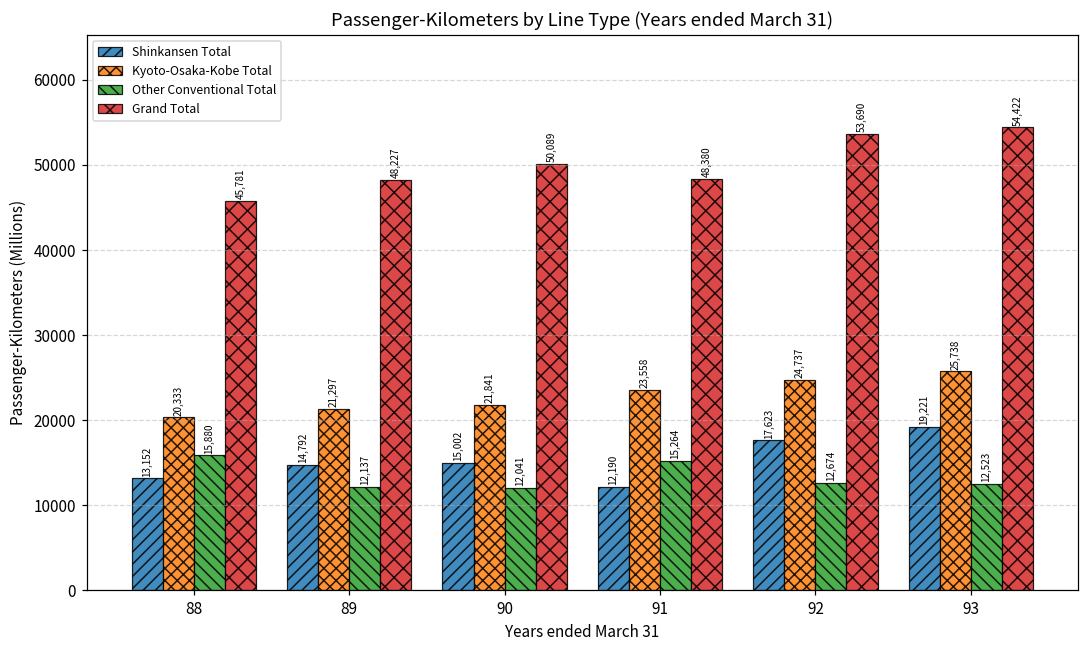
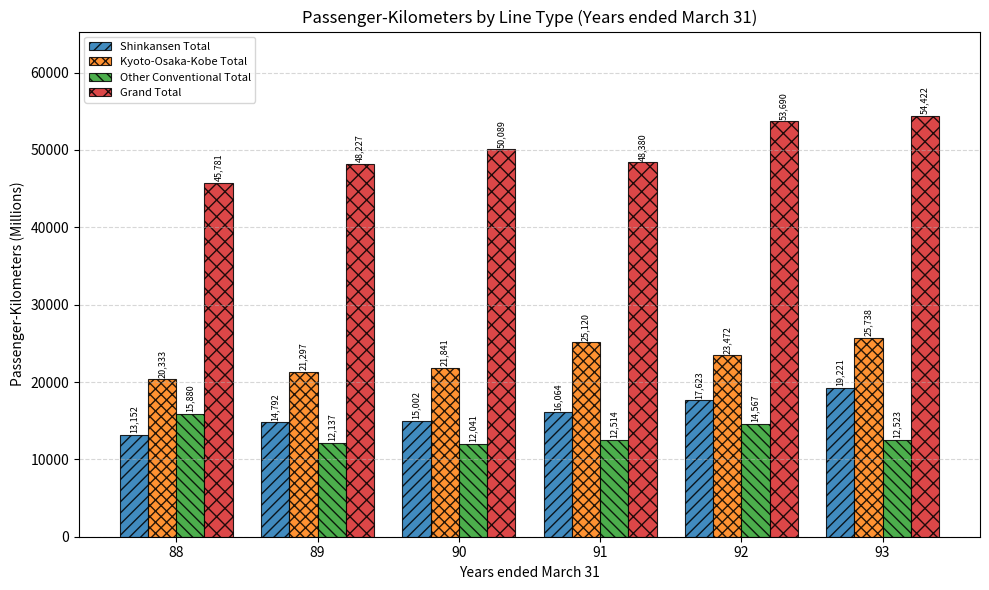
  {
    "Shinkansen Total": {
      "88": "13,152",
      "89": "14,792",
      "90": "15,002",
-     "91": "12,190",
+     "91": "16,064",
      "92": "17,623",
      "93": "19,221"
    },
    "Kyoto-Osaka-Kobe Total": {
      "88": "20,333",
      "89": "21,297",
      "90": "21,841",
-     "91": "23,558",
-     "92": "24,737",
+     "91": "25,120",
+     "92": "23,472",
      "93": "25,738"
    },
    "Other Conventional Total": {
      "88": "15,880",
      "89": "12,137",
      "90": "12,041",
-     "91": "15,264",
-     "92": "12,674",
+     "91": "12,514",
+     "92": "14,567",
      "93": "12,523"
    },
    "Grand Total": {
      "88": "45,781",
      "89": "48,227",
      "90": "50,089",
      "91": "48,380",
      "92": "53,690",
      "93": "54,422"
    }
  }
